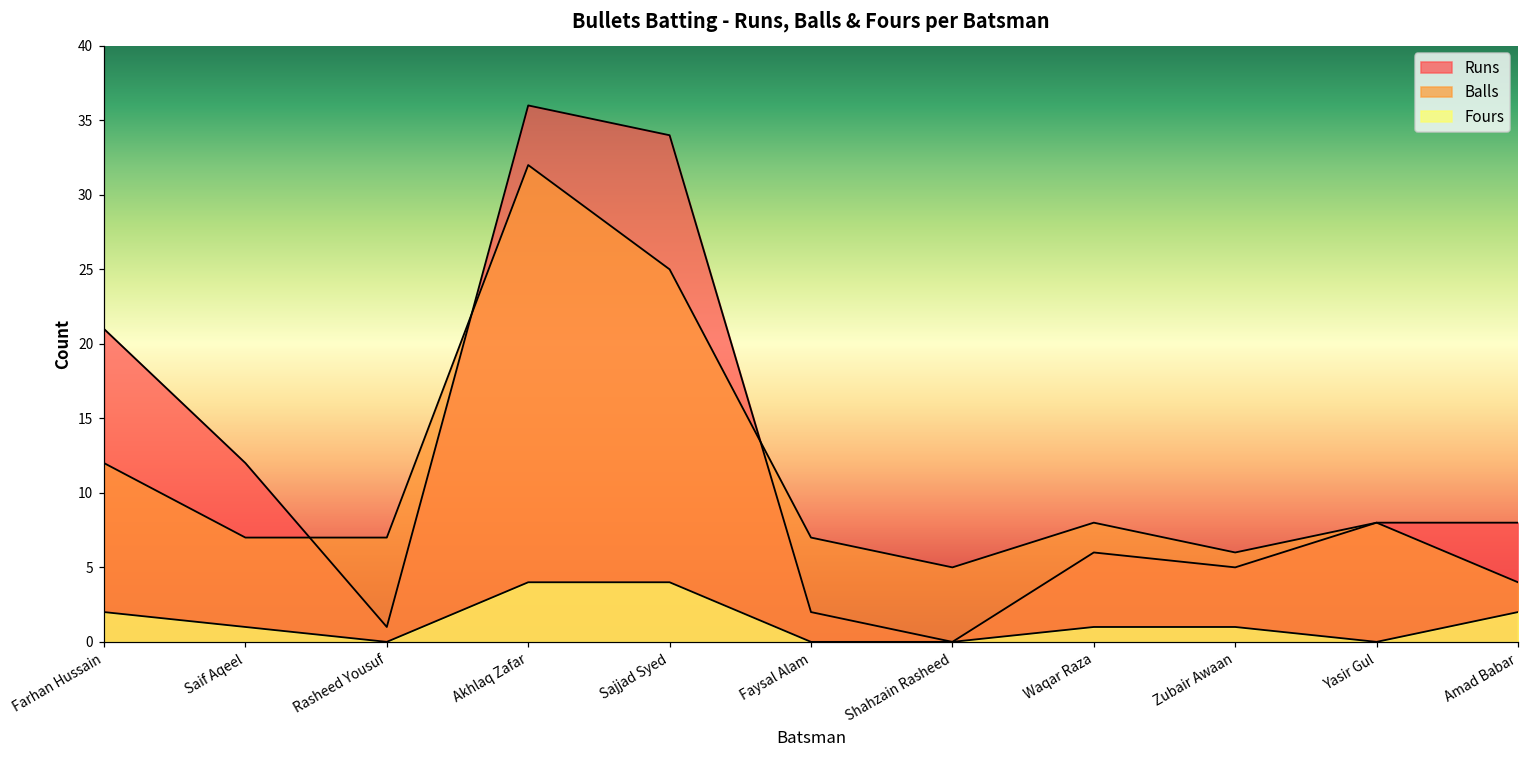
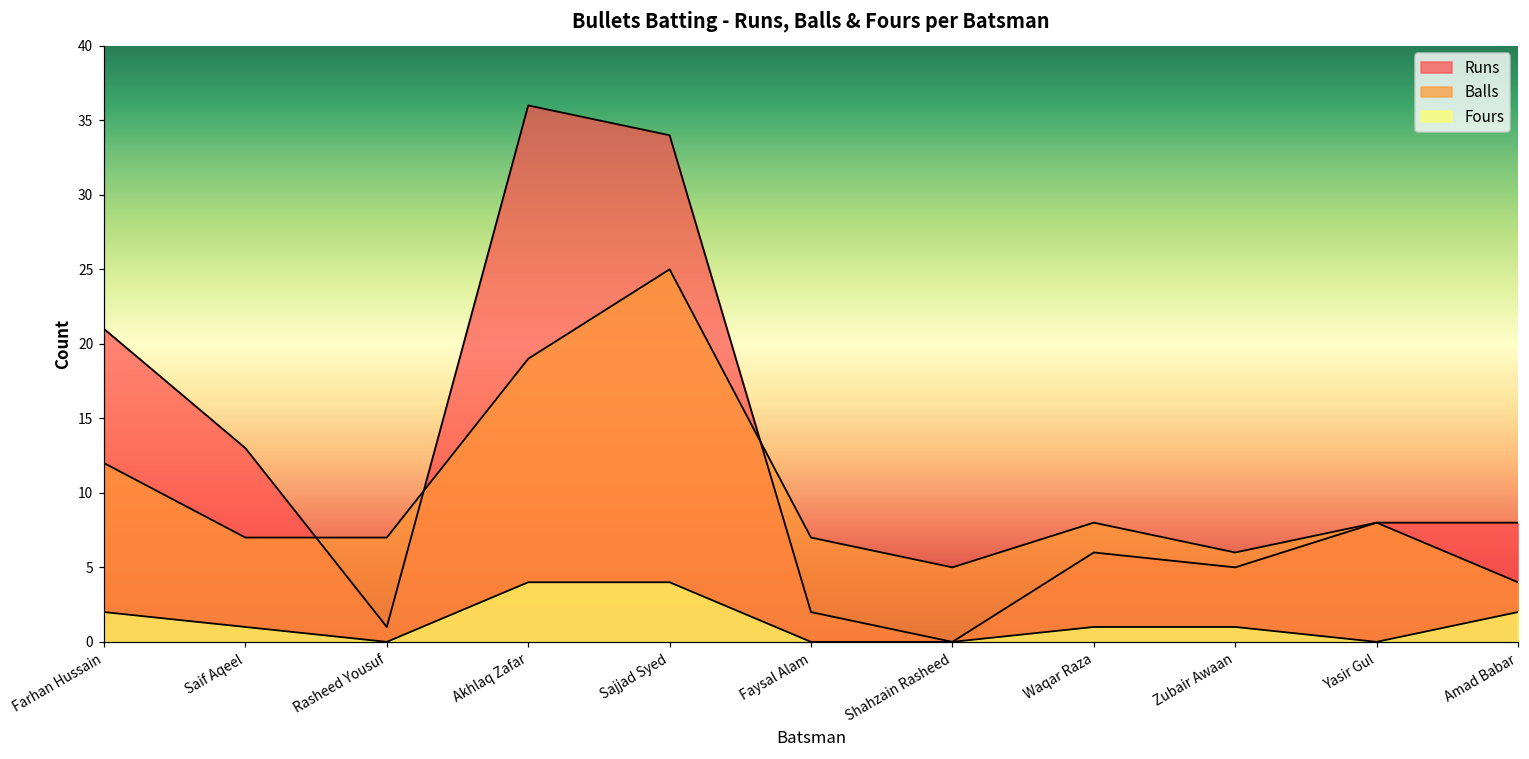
  {
    "Runs": {
      "Farhan Hussain": 21,
-     "Saif Aqeel": 12,
+     "Saif Aqeel": 13,
      "Rasheed Yousuf": 1,
      "Akhlaq Zafar": 36,
      "Sajjad Syed": 34,
      "Faysal Alam": 2,
      "Waqar Raza": 6,
      "Zubair Awaan": 5,
      "Amad Babar": 8
    },
    "Balls": {
      "Farhan Hussain": 12,
      "Saif Aqeel": 7,
      "Rasheed Yousuf": 7,
-     "Akhlaq Zafar": 32,
+     "Akhlaq Zafar": 19,
      "Sajjad Syed": 25,
      "Faysal Alam": 7,
      "Shahzain Rasheed": 5,
      "Waqar Raza": 8,
      "Zubair Awaan": 6,
      "Amad Babar": 4
    },
    "Fours": {
      "Farhan Hussain": 2,
      "Saif Aqeel": 1,
      "Rasheed Yousuf": 0,
      "Akhlaq Zafar": 4,
      "Sajjad Syed": 4,
      "Faysal Alam": 0,
      "Waqar Raza": 1,
      "Zubair Awaan": 1,
      "Yasir Gul": 0,
      "Amad Babar": 2
    }
  }
